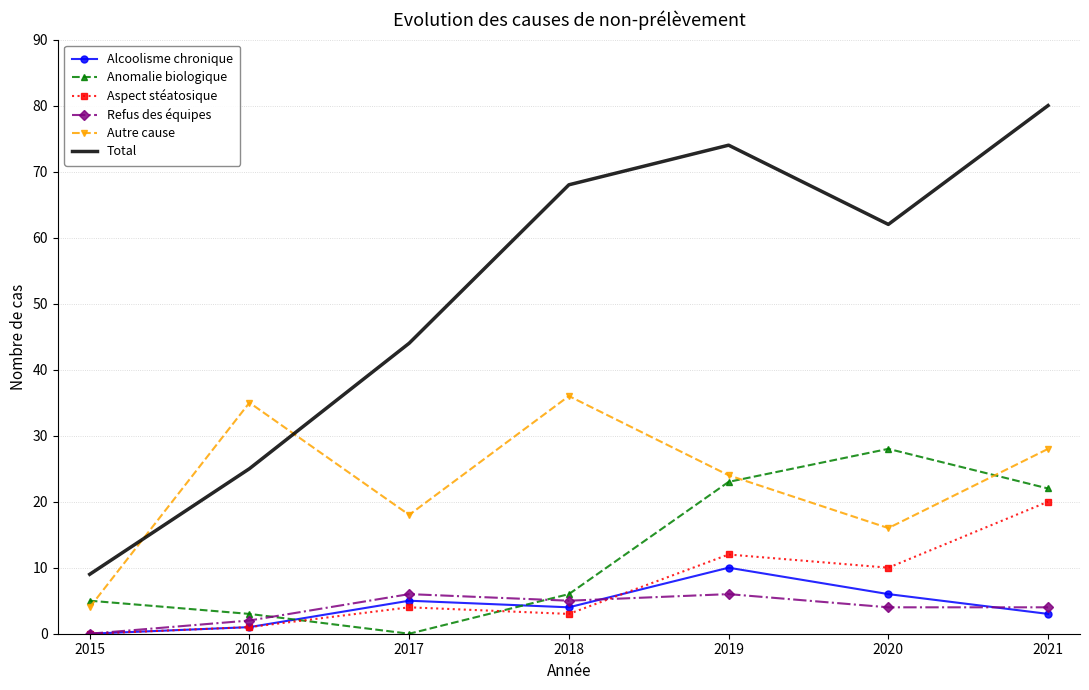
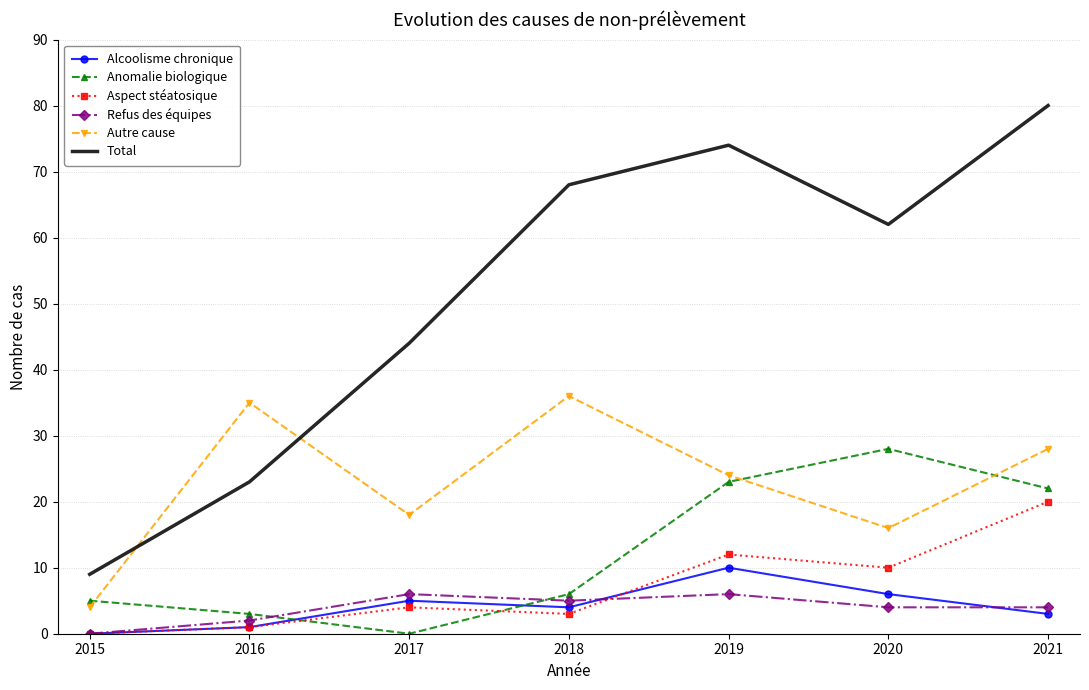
  {
    "Alcoolisme chronique": {
      "2017": 5,
      "2018": 4,
      "2019": 10,
      "2020": 6,
      "2021": 3
    },
    "Anomalie biologique": {
      "2015": 5,
      "2016": 3,
      "2017": 0,
      "2018": 6,
      "2019": 23,
      "2020": 28,
      "2021": 22
    },
    "Aspect stéatosique": {
      "2017": 4,
      "2018": 3,
      "2019": 12,
      "2020": 10,
      "2021": 20
    },
    "Refus des équipes": {
      "2016": 2,
      "2017": 6,
      "2018": 5,
      "2019": 6,
      "2020": 4,
      "2021": 4
    },
    "Autre cause": {
      "2015": 4,
      "2016": 35,
      "2017": 18,
      "2018": 36,
      "2019": 24,
      "2020": 16,
      "2021": 28
    },
    "Total": {
      "2015": 9,
-     "2016": 25,
+     "2016": 23,
      "2017": 44,
      "2018": 68,
      "2019": 74,
      "2020": 62,
      "2021": 80
    }
  }
